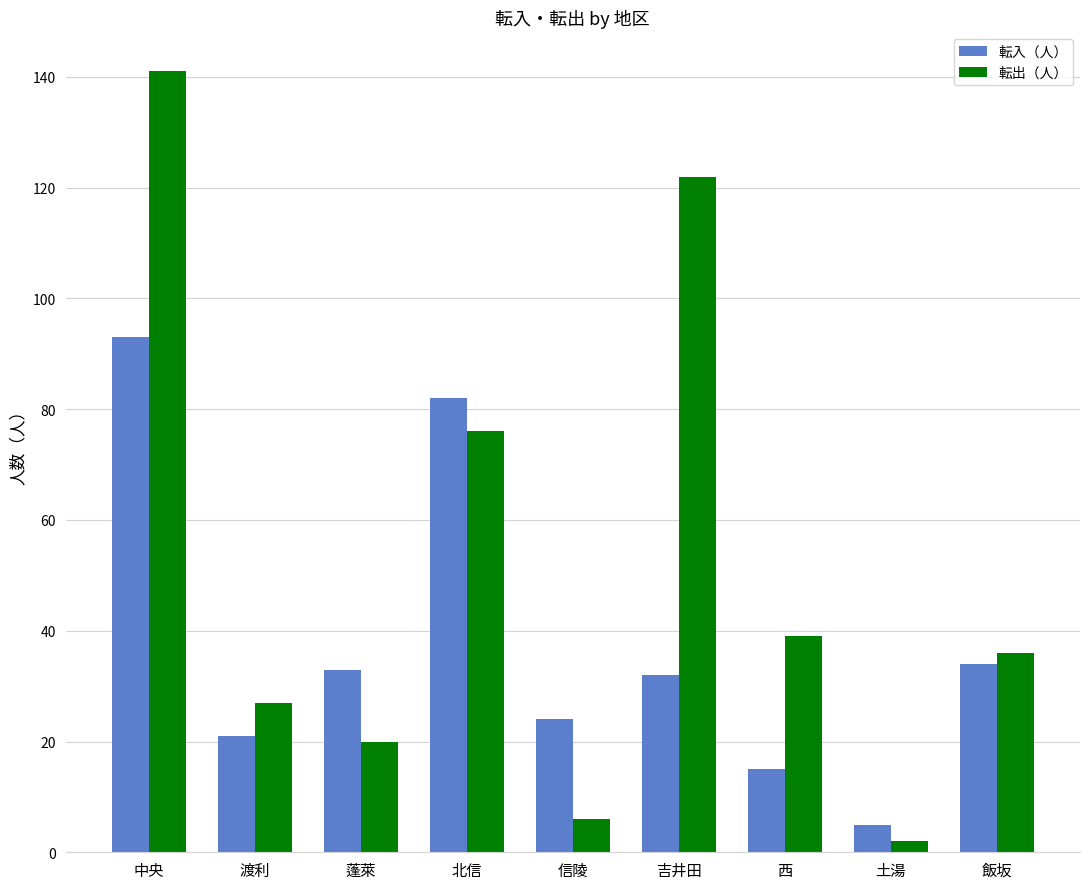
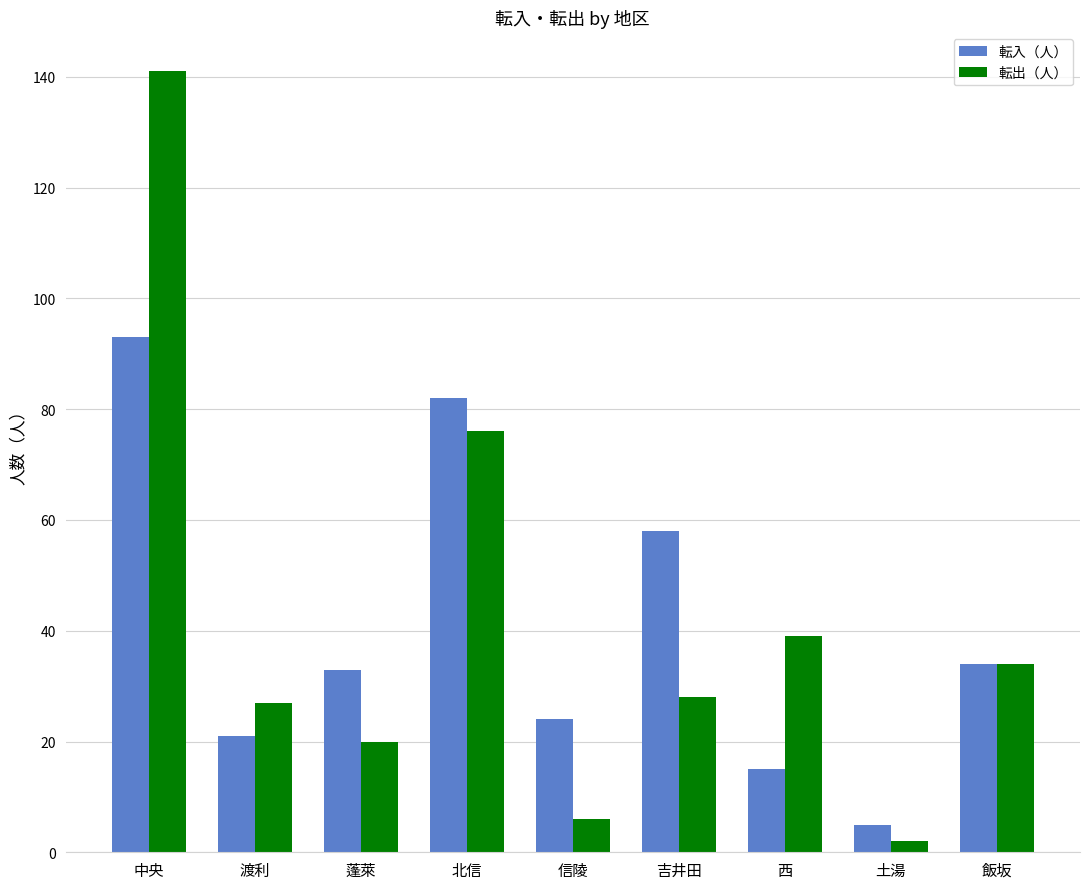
  {
    "転入（人）": {
      "中央": 93,
      "渡利": 21,
      "蓬萊": 33,
      "北信": 82,
      "信陵": 24,
-     "吉井田": 32,
+     "吉井田": 58,
      "西": 15,
      "土湯": 5,
      "飯坂": 34
    },
    "転出（人）": {
      "中央": 141,
      "渡利": 27,
      "蓬萊": 20,
      "北信": 76,
      "信陵": 6,
-     "吉井田": 122,
+     "吉井田": 28,
      "西": 39,
      "土湯": 2,
-     "飯坂": 36
+     "飯坂": 34
    }
  }
